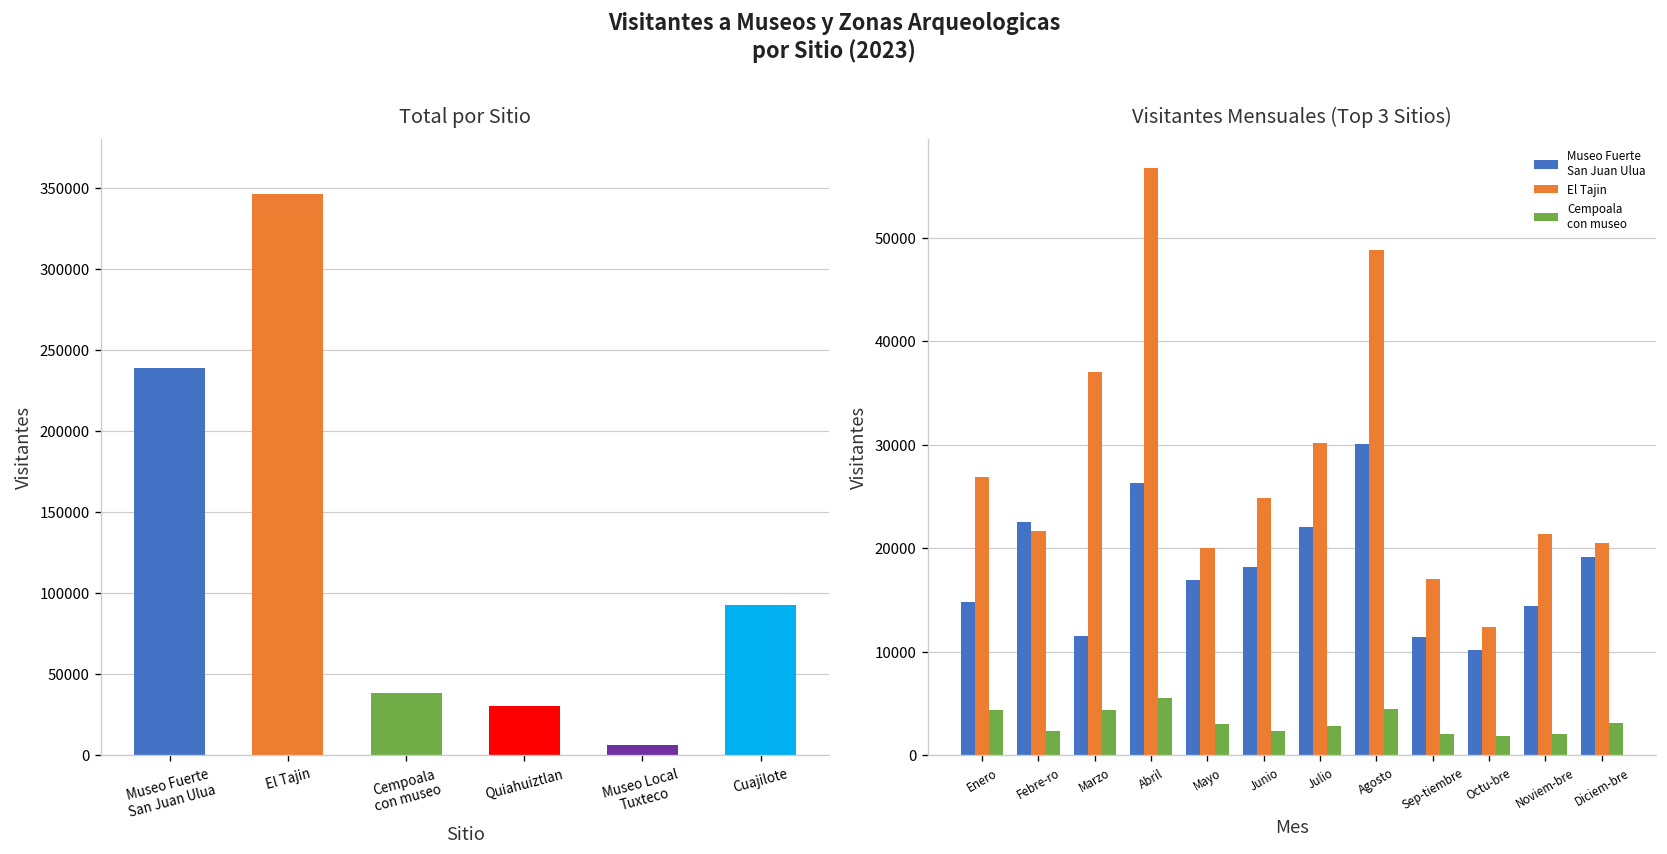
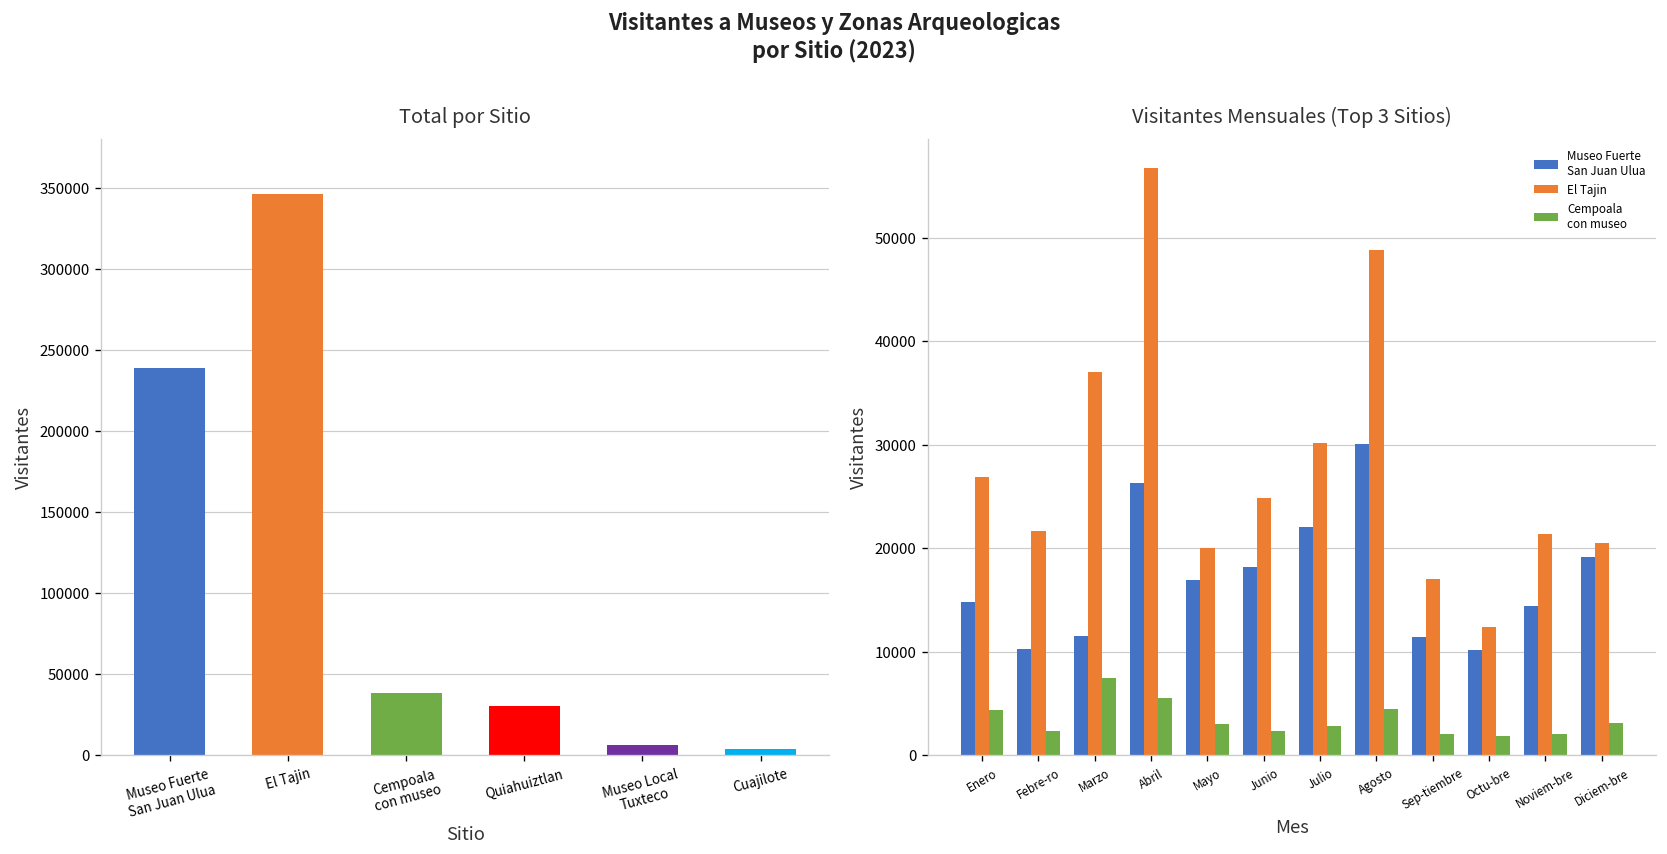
  {
    "Total por Sitio": {
      "Museo Fuerte San Juan Ulua": 239000,
      "El Tajin": 346000,
      "Cempoala con museo": 38000,
      "Quiahuiztlan": 30000,
      "Museo Local Tuxteco": 6000,
-     "Cuajilote": 93000
+     "Cuajilote": 4000
    },
    "Visitantes Mensuales (Top 3 Sitios)": {
      "Museo Fuerte San Juan Ulua": {
        "Enero": 15000,
-       "Febre-ro": 23000,
+       "Febre-ro": 10000,
        "Marzo": 12000,
        "Abril": 26000,
        "Mayo": 17000,
        "Junio": 18000,
        "Julio": 22000,
        "Agosto": 30000,
        "Sep-tiembre": 11000,
        "Octu-bre": 10000,
        "Noviem-bre": 14000,
        "Diciem-bre": 19000
      },
      "El Tajin": {
        "Enero": 27000,
        "Febre-ro": 22000,
        "Marzo": 37000,
        "Abril": 57000,
        "Mayo": 20000,
        "Junio": 25000,
        "Julio": 30000,
        "Agosto": 49000,
        "Sep-tiembre": 17000,
        "Octu-bre": 12000,
        "Noviem-bre": 21000,
        "Diciem-bre": 20000
      },
      "Cempoala con museo": {
        "Enero": 4000,
        "Febre-ro": 2000,
-       "Marzo": 4000,
+       "Marzo": 7000,
        "Abril": 6000,
        "Mayo": 3000,
        "Junio": 2000,
        "Julio": 3000,
        "Agosto": 4000,
        "Sep-tiembre": 2000,
        "Octu-bre": 2000,
        "Noviem-bre": 2000,
        "Diciem-bre": 3000
      }
    }
  }
